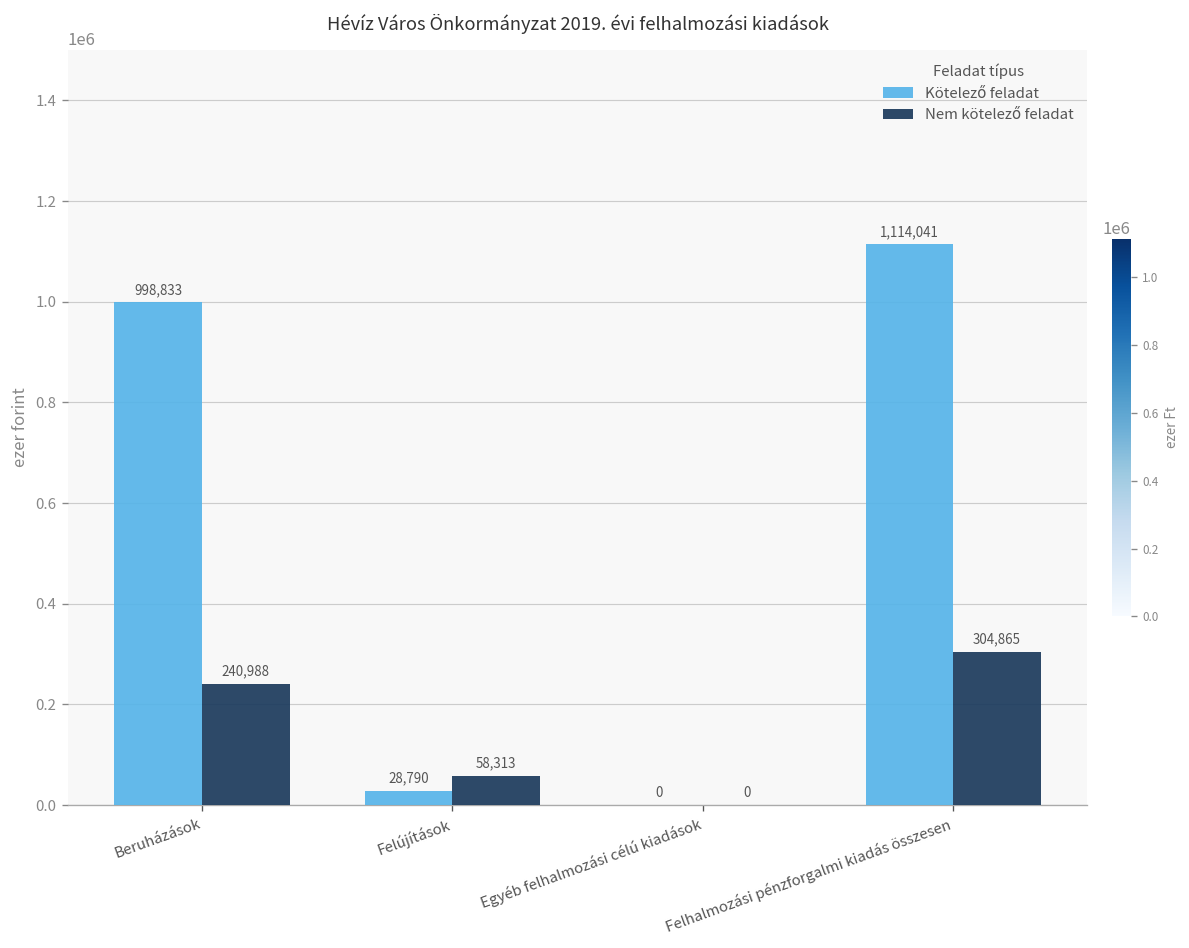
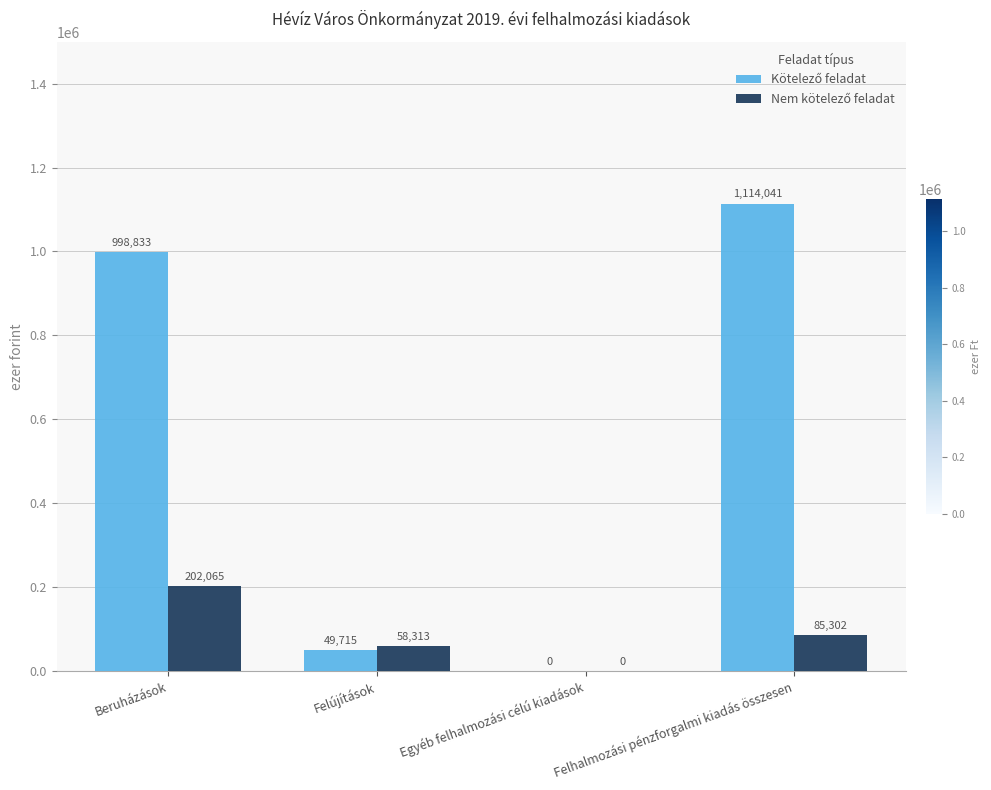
  {
    "Kötelező feladat": {
      "Beruházások": "998,833",
-     "Felújítások": "28,790",
+     "Felújítások": "49,715",
      "Egyéb felhalmozási célú kiadások": "0",
      "Felhalmozási pénzforgalmi kiadás összesen": "1,114,041"
    },
    "Nem kötelező feladat": {
-     "Beruházások": "240,988",
+     "Beruházások": "202,065",
      "Felújítások": "58,313",
      "Egyéb felhalmozási célú kiadások": "0",
-     "Felhalmozási pénzforgalmi kiadás összesen": "304,865"
+     "Felhalmozási pénzforgalmi kiadás összesen": "85,302"
    }
  }
